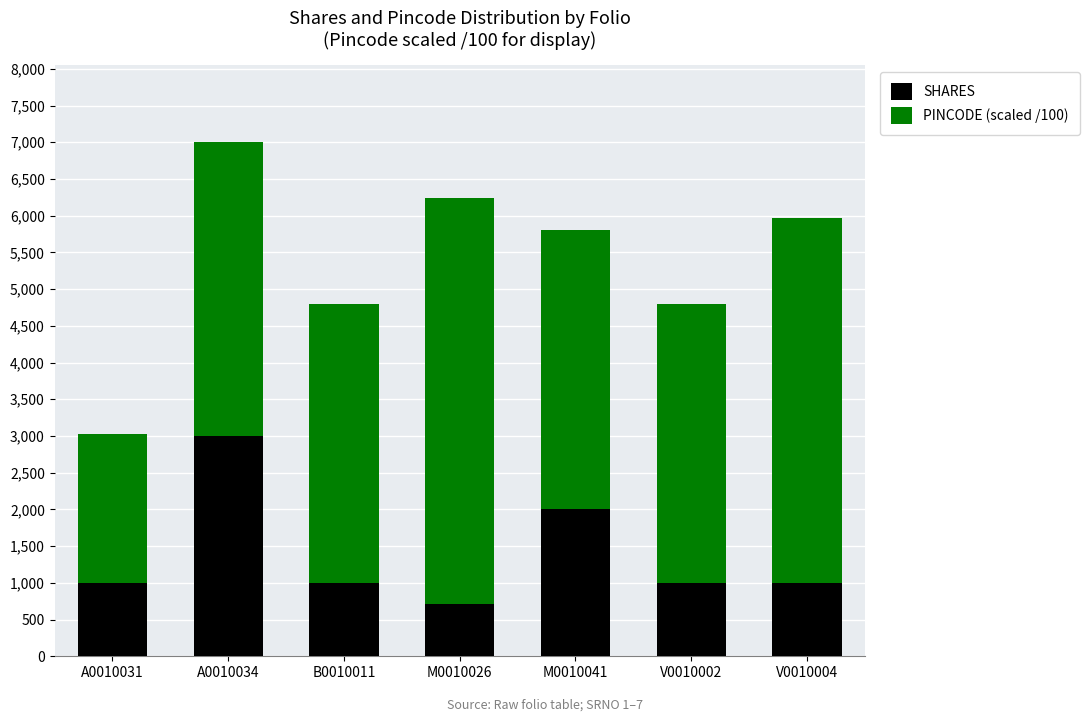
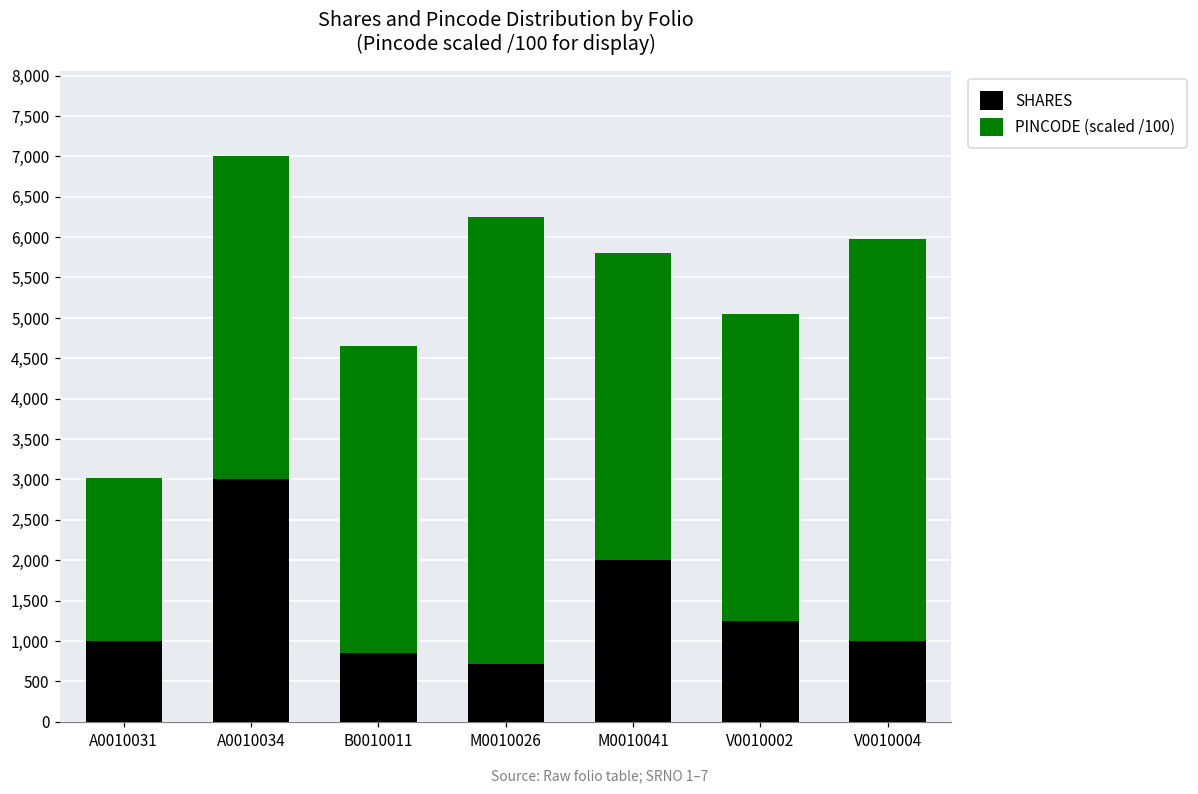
  {
    "SHARES": {
      "A0010031": "1,000",
      "A0010034": "3,000",
-     "B0010011": "1,000",
+     "B0010011": "800",
      "M0010026": "700",
      "M0010041": "2,000",
-     "V0010002": "1,000",
+     "V0010002": "1,200",
      "V0010004": "1,000"
    },
    "PINCODE (scaled /100)": {
      "A0010031": "2,000",
      "A0010034": "4,000",
      "B0010011": "3,800",
      "M0010026": "5,500",
      "M0010041": "3,800",
      "V0010002": "3,800",
      "V0010004": "5,000"
    }
  }
